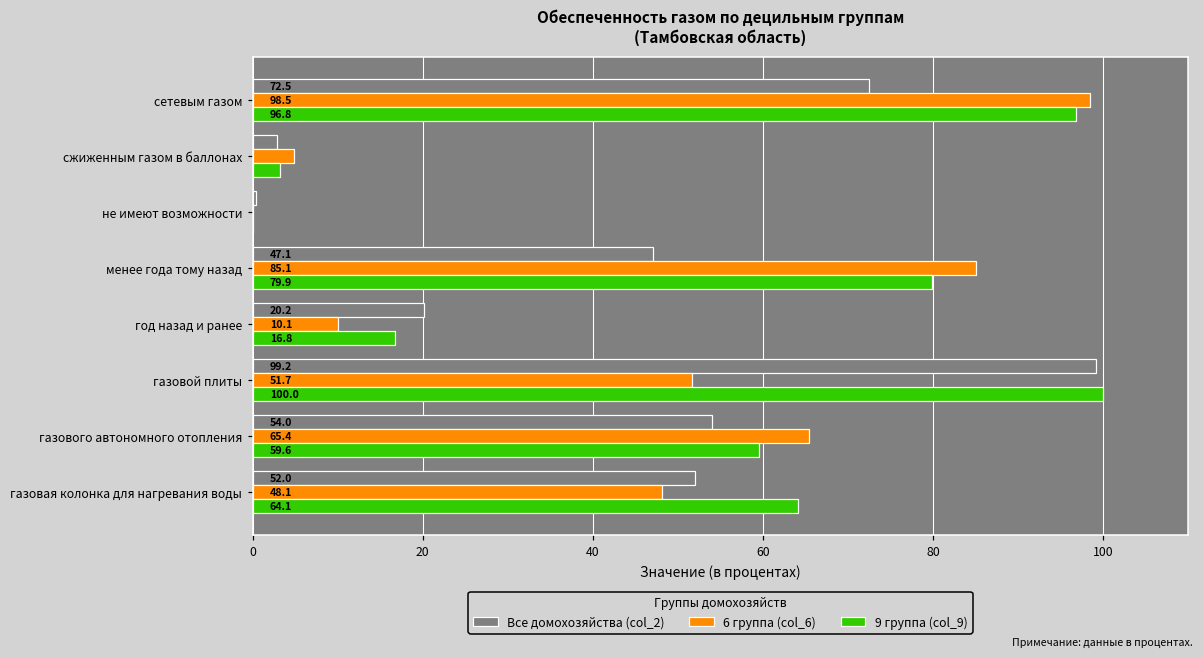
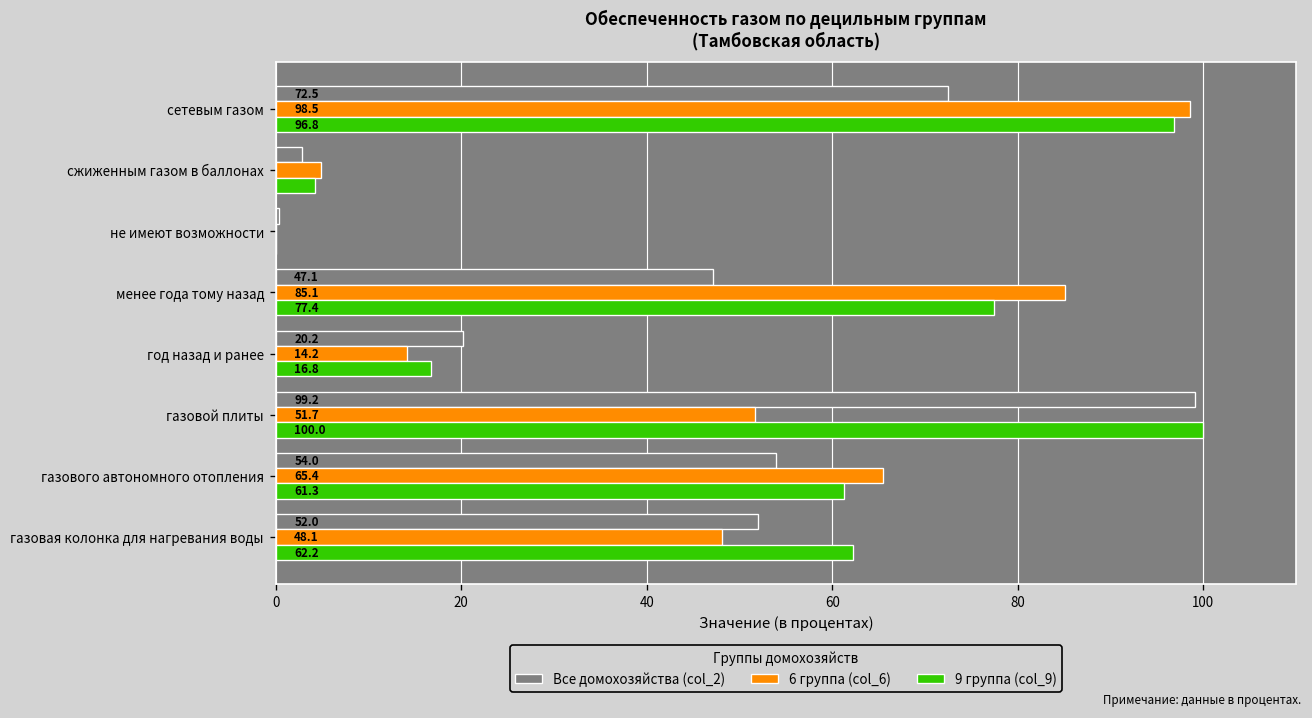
  {
    "Все домохозяйства (col_2)": {
      "сетевым газом": 72.5,
      "менее года тому назад": 47.1,
      "год назад и ранее": 20.2,
      "газовой плиты": 99.2,
      "газового автономного отопления": 54.0,
      "газовая колонка для нагревания воды": 52.0
    },
    "6 группа (col_6)": {
      "сетевым газом": 98.5,
      "менее года тому назад": 85.1,
-     "год назад и ранее": 10.1,
+     "год назад и ранее": 14.2,
      "газовой плиты": 51.7,
      "газового автономного отопления": 65.4,
      "газовая колонка для нагревания воды": 48.1
    },
    "9 группа (col_9)": {
      "сетевым газом": 96.8,
-     "сжиженным газом в баллонах": 3,
-     "менее года тому назад": 79.9,
+     "сжиженным газом в баллонах": 4,
+     "менее года тому назад": 77.4,
      "год назад и ранее": 16.8,
      "газовой плиты": 100.0,
-     "газового автономного отопления": 59.6,
-     "газовая колонка для нагревания воды": 64.1
+     "газового автономного отопления": 61.3,
+     "газовая колонка для нагревания воды": 62.2
    }
  }
